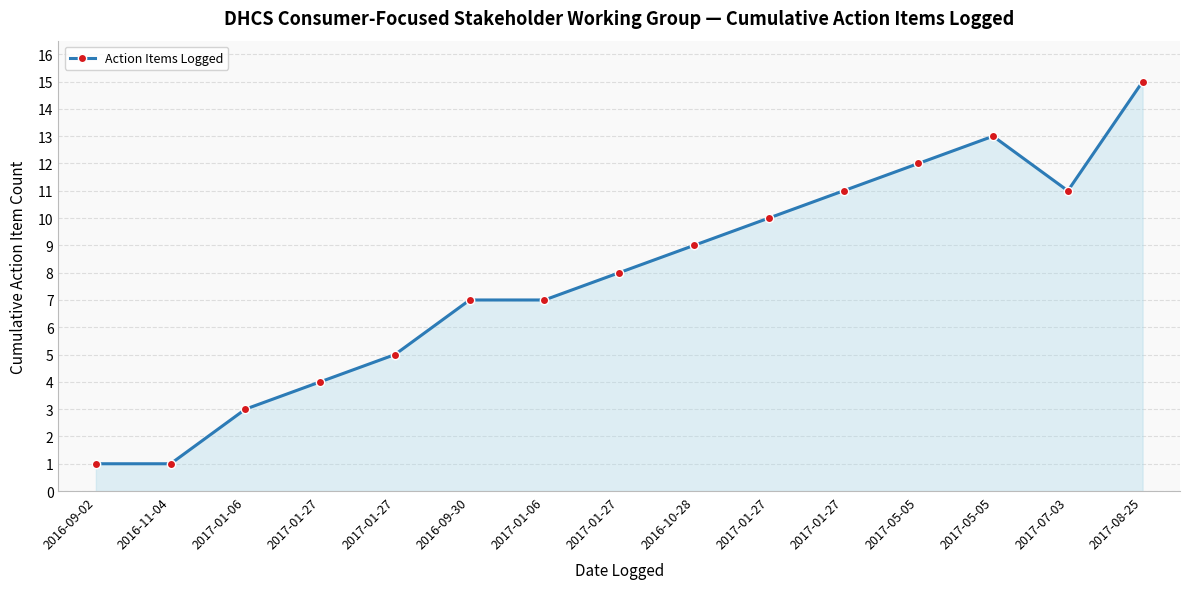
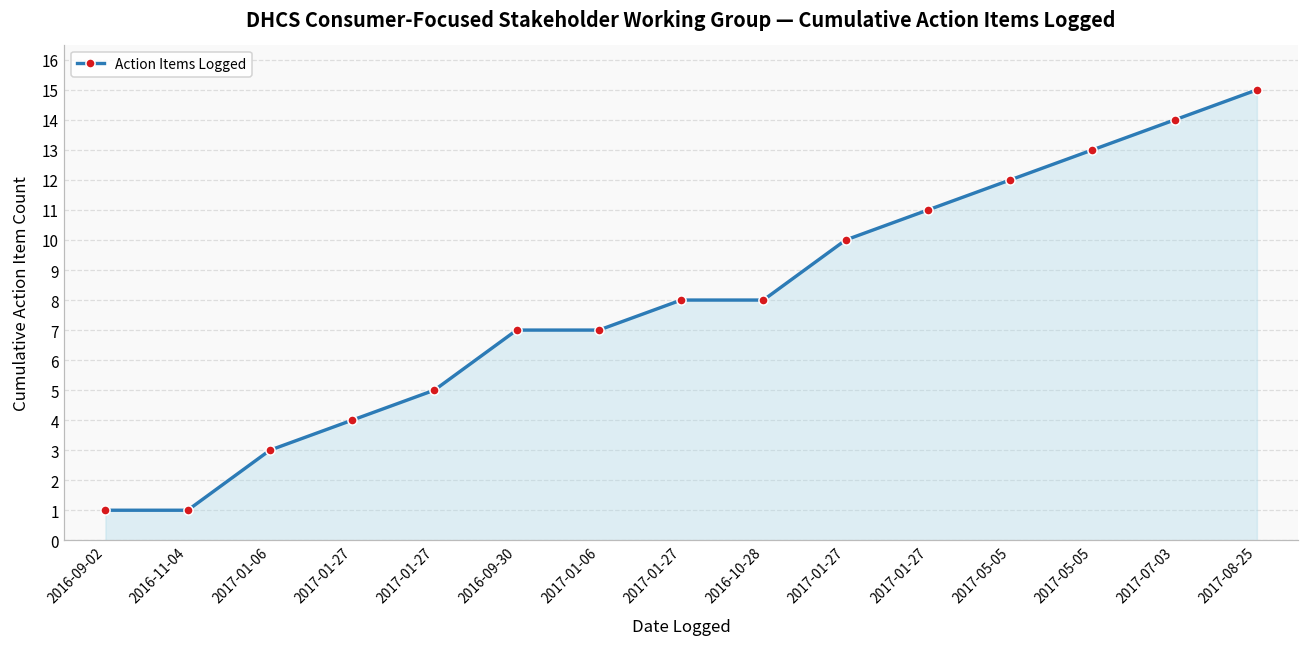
  {
    "2016-09-02": 1,
    "2016-11-04": 1,
    "2016-09-30": 7,
-   "2016-10-28": 9,
-   "2017-07-03": 11,
+   "2016-10-28": 8,
+   "2017-07-03": 14,
    "2017-08-25": 15
  }
